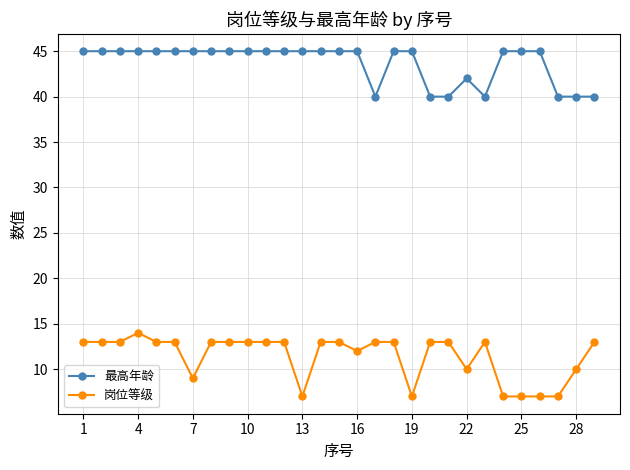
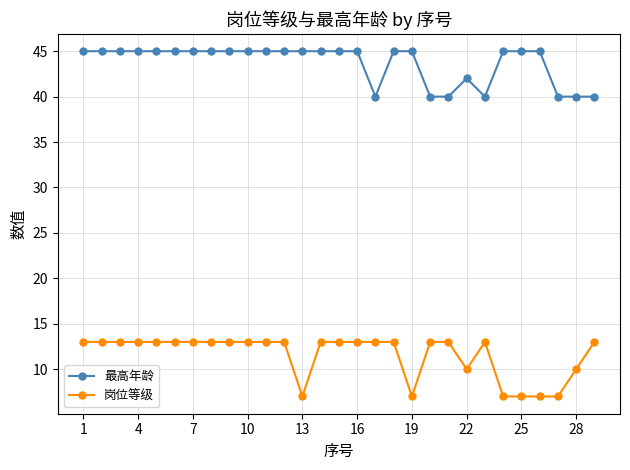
  {
    "最高年龄": {
      "1": 45,
      "4": 45,
      "7": 45,
      "10": 45,
      "13": 45,
      "16": 45,
      "19": 45,
      "22": 42,
      "25": 45,
      "28": 40
    },
    "岗位等级": {
      "1": 13,
-     "4": 14,
-     "7": 9,
+     "4": 13,
+     "7": 13,
      "10": 13,
      "13": 7,
-     "16": 12,
+     "16": 13,
      "19": 7,
      "22": 10,
      "25": 7,
      "28": 10
    }
  }
